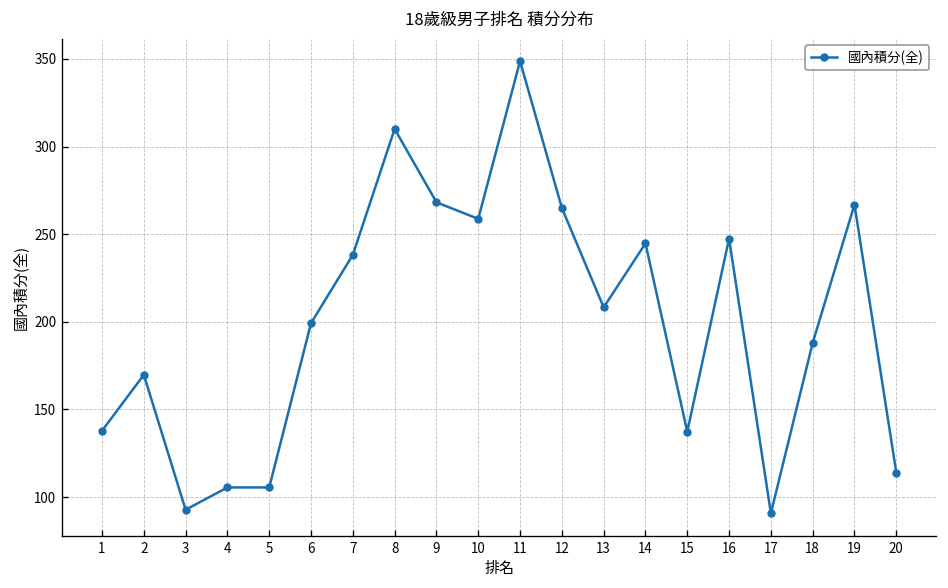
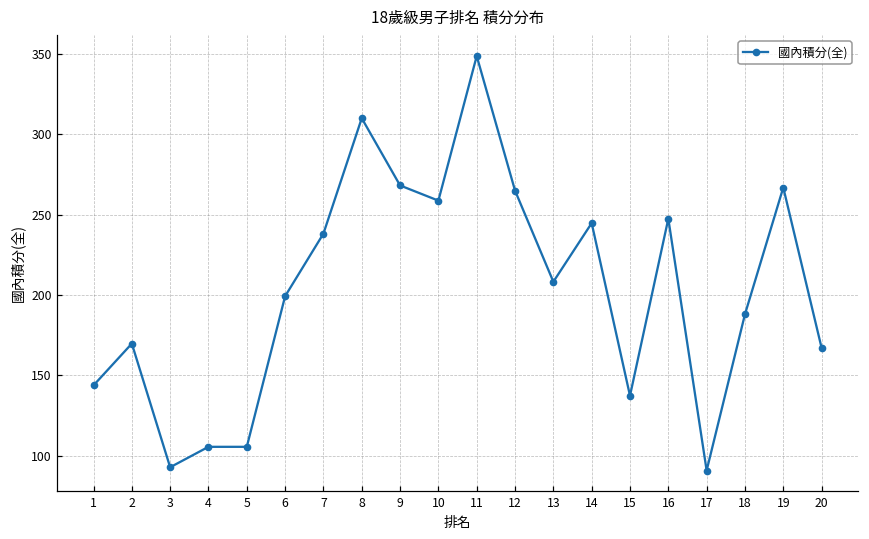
  {
-   "1": 138,
+   "1": 144,
    "2": 170,
    "3": 93,
    "4": 106,
    "5": 106,
    "6": 199,
    "7": 238,
    "8": 310,
    "9": 268,
    "10": 259,
    "11": 349,
    "12": 265,
    "13": 208,
    "14": 245,
    "15": 137,
    "16": 248,
    "17": 91,
    "18": 188,
    "19": 267,
-   "20": 114
+   "20": 167
  }
